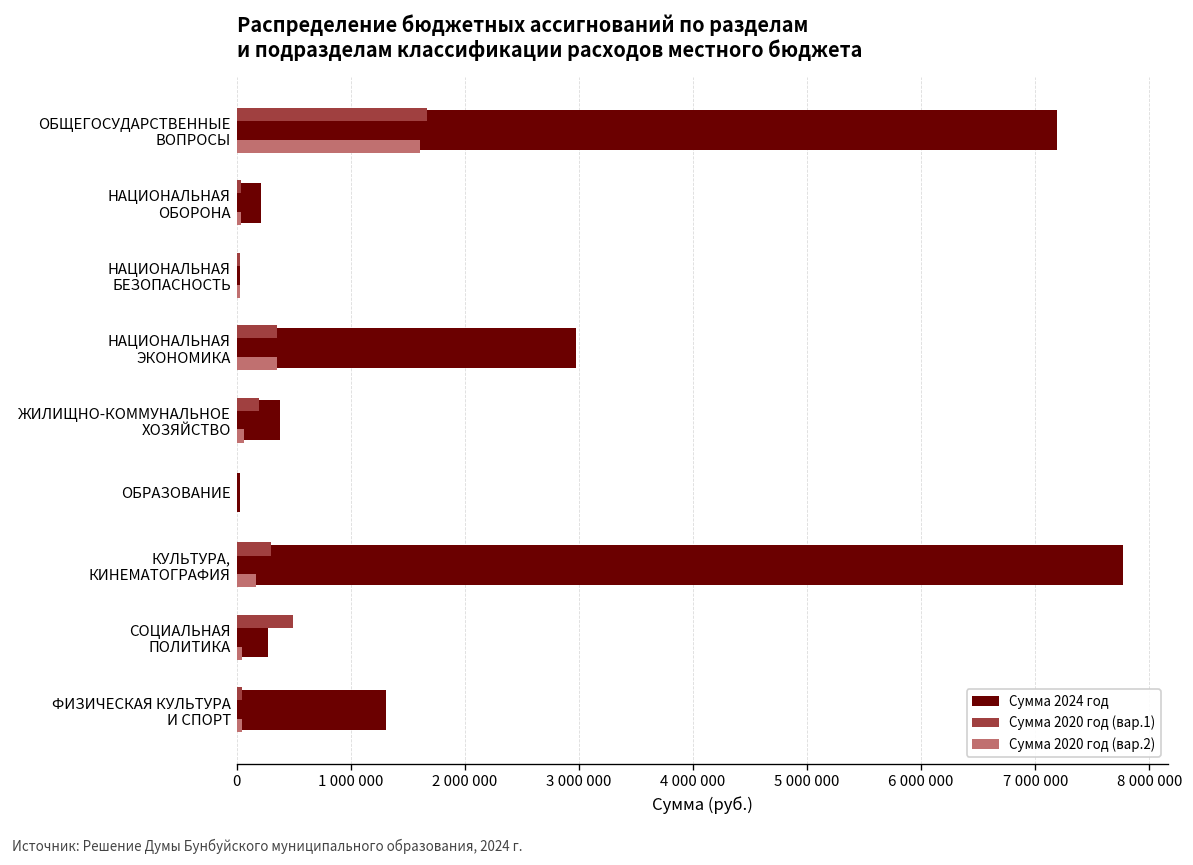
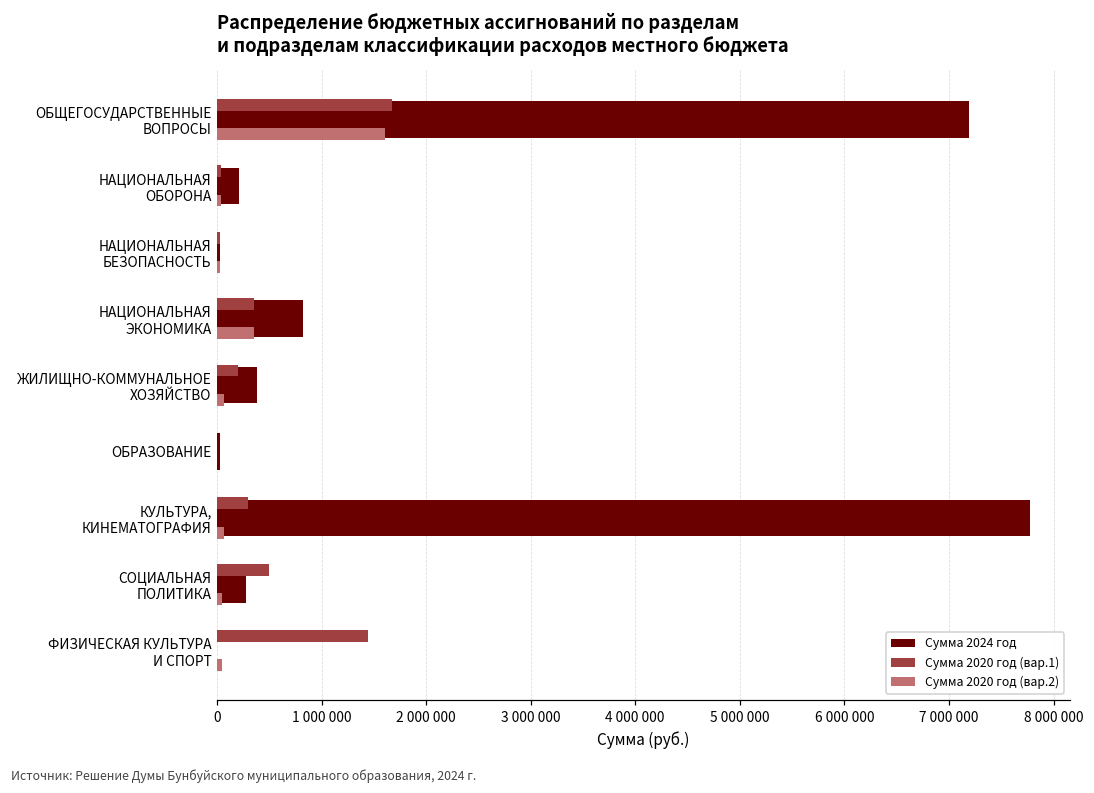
  {
    "Сумма 2024 год": {
      "ОБЩЕГОСУДАРСТВЕННЫЕ ВОПРОСЫ": 7200000,
      "НАЦИОНАЛЬНАЯ ОБОРОНА": 200000,
      "НАЦИОНАЛЬНАЯ БЕЗОПАСНОСТЬ": 0,
-     "НАЦИОНАЛЬНАЯ ЭКОНОМИКА": 3000000,
+     "НАЦИОНАЛЬНАЯ ЭКОНОМИКА": 800000,
      "ЖИЛИЩНО-КОММУНАЛЬНОЕ ХОЗЯЙСТВО": 400000,
      "КУЛЬТУРА, КИНЕМАТОГРАФИЯ": 7800000,
      "СОЦИАЛЬНАЯ ПОЛИТИКА": 300000,
-     "ФИЗИЧЕСКАЯ КУЛЬТУРА И СПОРТ": 1300000
+     "ФИЗИЧЕСКАЯ КУЛЬТУРА И СПОРТ": 0
    },
    "Сумма 2020 год (вар.1)": {
      "НАЦИОНАЛЬНАЯ БЕЗОПАСНОСТЬ": 0,
      "СОЦИАЛЬНАЯ ПОЛИТИКА": 500000,
-     "ФИЗИЧЕСКАЯ КУЛЬТУРА И СПОРТ": 0
+     "ФИЗИЧЕСКАЯ КУЛЬТУРА И СПОРТ": 1400000
    },
    "Сумма 2020 год (вар.2)": {
      "НАЦИОНАЛЬНАЯ БЕЗОПАСНОСТЬ": 0,
-     "КУЛЬТУРА, КИНЕМАТОГРАФИЯ": 200000
+     "КУЛЬТУРА, КИНЕМАТОГРАФИЯ": 100000
    }
  }
